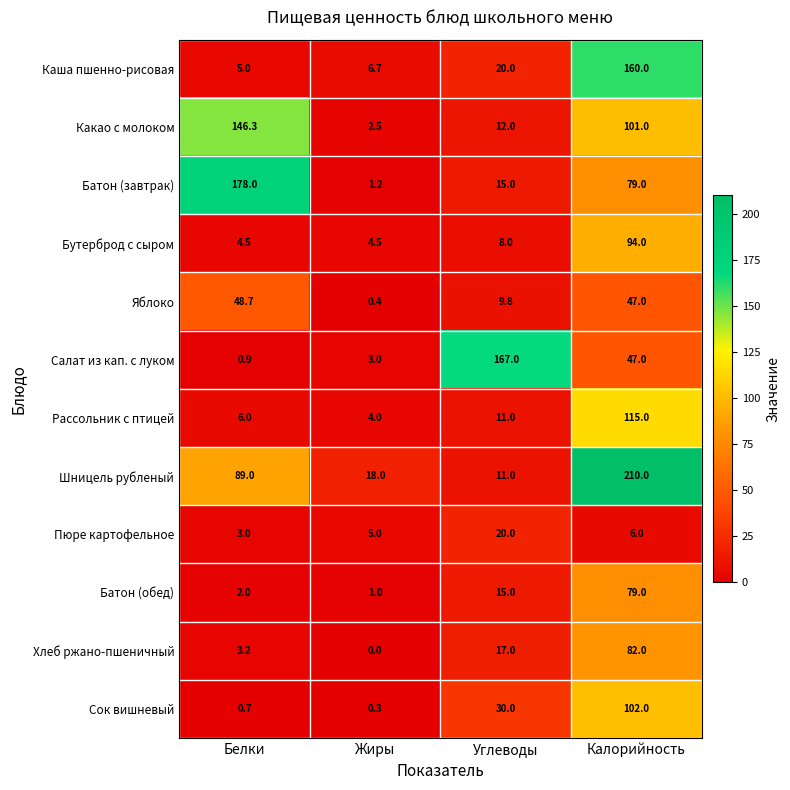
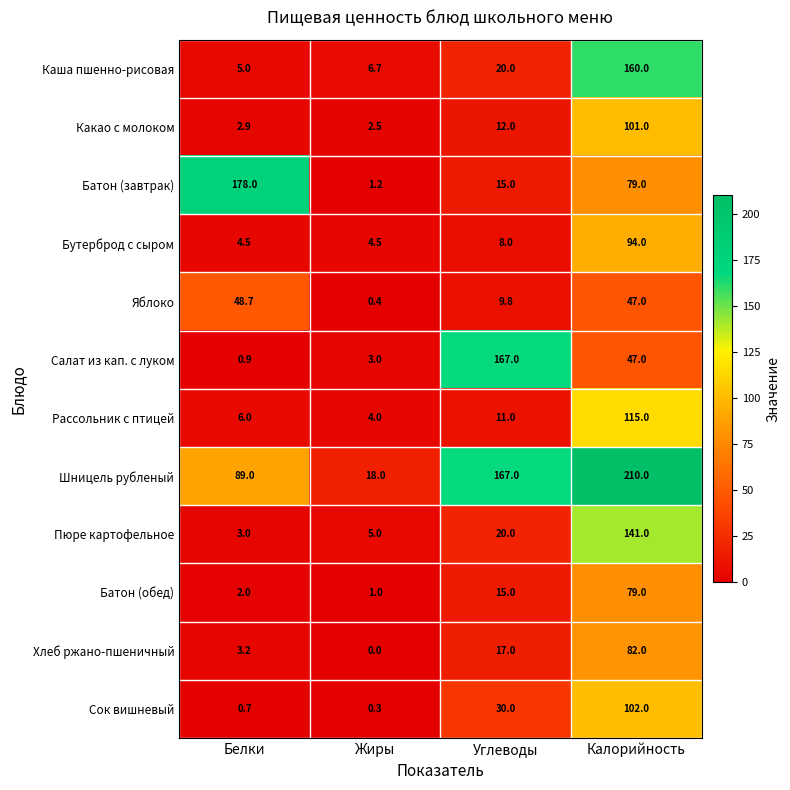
  {
    "Каша пшенно-рисовая": {
      "Белки": 5.0,
      "Жиры": 6.7,
      "Углеводы": 20.0,
      "Калорийность": 160.0
    },
    "Какао с молоком": {
-     "Белки": 146.3,
+     "Белки": 2.9,
      "Жиры": 2.5,
      "Углеводы": 12.0,
      "Калорийность": 101.0
    },
    "Батон (завтрак)": {
      "Белки": 178.0,
      "Жиры": 1.2,
      "Углеводы": 15.0,
      "Калорийность": 79.0
    },
    "Бутерброд с сыром": {
      "Белки": 4.5,
      "Жиры": 4.5,
      "Углеводы": 8.0,
      "Калорийность": 94.0
    },
    "Яблоко": {
      "Белки": 48.7,
      "Жиры": 0.4,
      "Углеводы": 9.8,
      "Калорийность": 47.0
    },
    "Салат из кап. с луком": {
      "Белки": 0.9,
      "Жиры": 3.0,
      "Углеводы": 167.0,
      "Калорийность": 47.0
    },
    "Рассольник с птицей": {
      "Белки": 6.0,
      "Жиры": 4.0,
      "Углеводы": 11.0,
      "Калорийность": 115.0
    },
    "Шницель рубленый": {
      "Белки": 89.0,
      "Жиры": 18.0,
-     "Углеводы": 11.0,
+     "Углеводы": 167.0,
      "Калорийность": 210.0
    },
    "Пюре картофельное": {
      "Белки": 3.0,
      "Жиры": 5.0,
      "Углеводы": 20.0,
-     "Калорийность": 6.0
+     "Калорийность": 141.0
    },
    "Батон (обед)": {
      "Белки": 2.0,
      "Жиры": 1.0,
      "Углеводы": 15.0,
      "Калорийность": 79.0
    },
    "Хлеб ржано-пшеничный": {
      "Белки": 3.2,
      "Жиры": 0.0,
      "Углеводы": 17.0,
      "Калорийность": 82.0
    },
    "Сок вишневый": {
      "Белки": 0.7,
      "Жиры": 0.3,
      "Углеводы": 30.0,
      "Калорийность": 102.0
    }
  }
